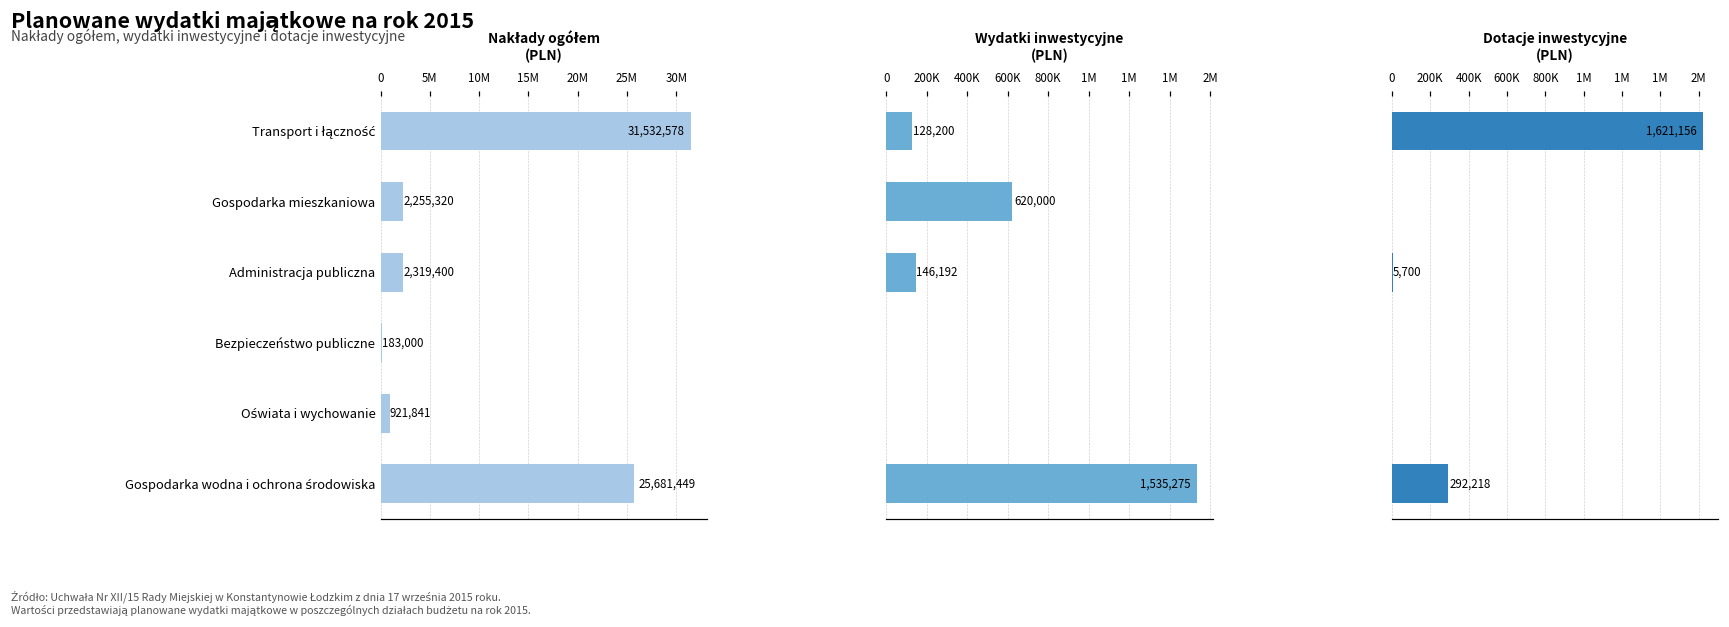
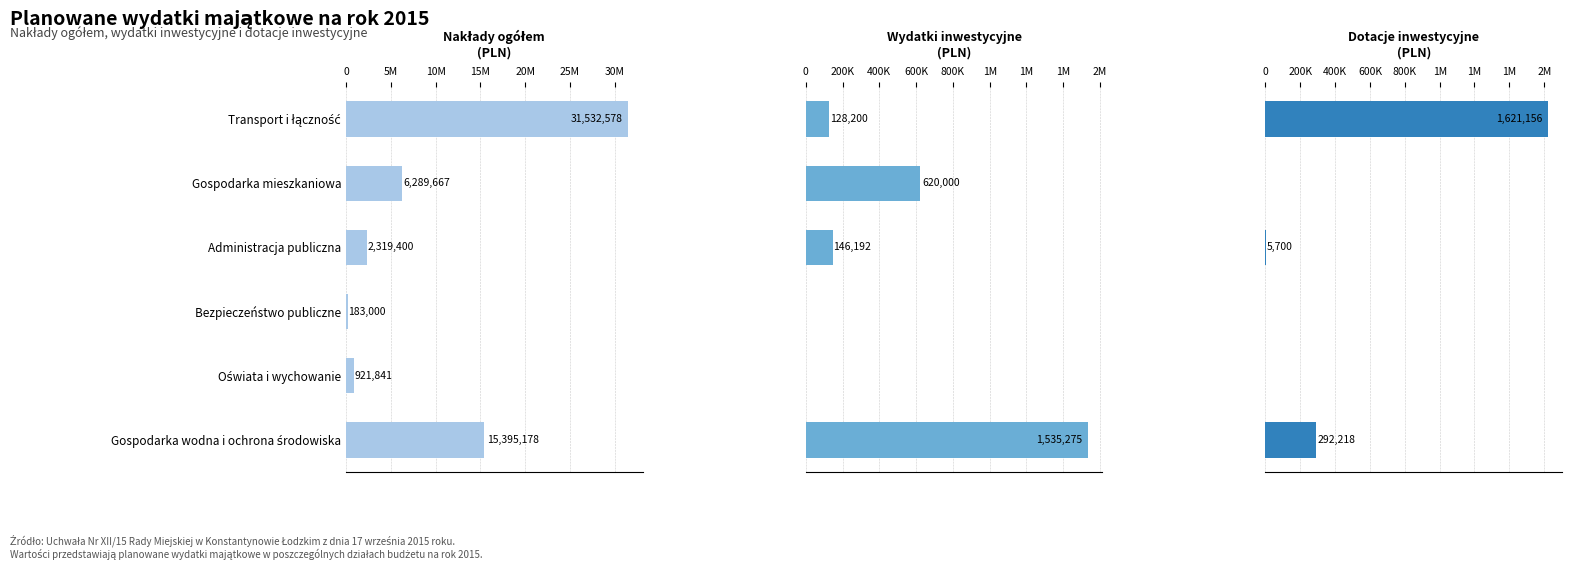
  {
    "Nakłady ogółem (PLN)": {
      "Transport i łączność": "31,532,578",
-     "Gospodarka mieszkaniowa": "2,255,320",
+     "Gospodarka mieszkaniowa": "6,289,667",
      "Administracja publiczna": "2,319,400",
      "Bezpieczeństwo publiczne": "183,000",
      "Oświata i wychowanie": "921,841",
-     "Gospodarka wodna i ochrona środowiska": "25,681,449"
+     "Gospodarka wodna i ochrona środowiska": "15,395,178"
    }
  }
